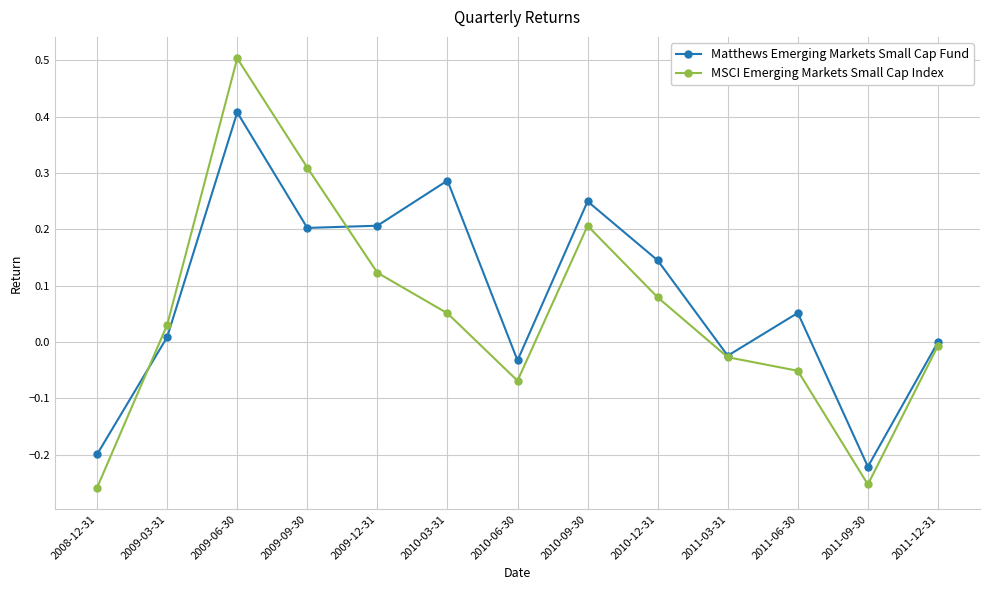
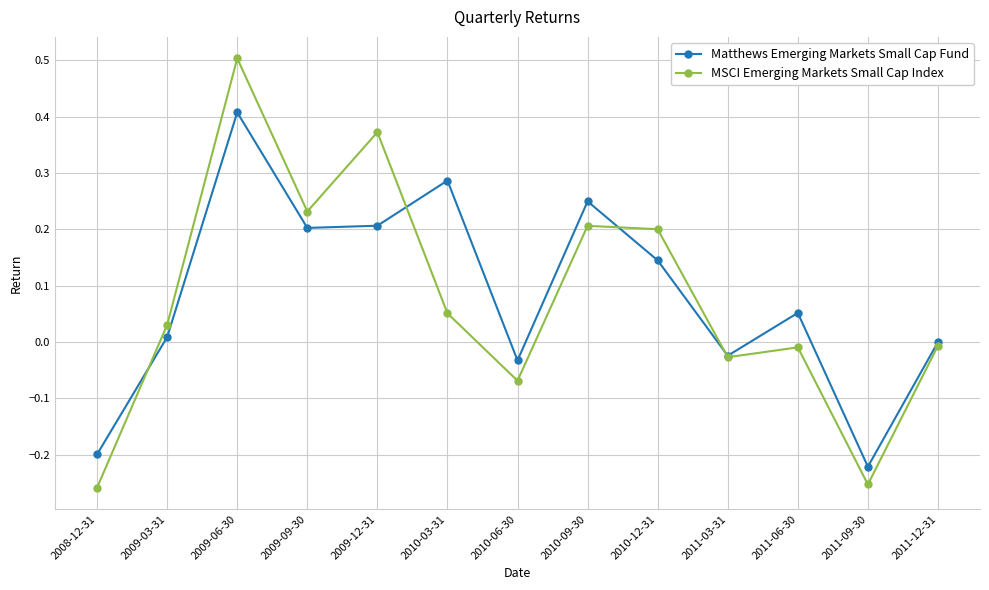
  {
    "Matthews Emerging Markets Small Cap Fund": {
      "2008-12-31": -0.20,
      "2009-03-31": 0.01,
      "2009-06-30": 0.41,
      "2009-09-30": 0.20,
      "2009-12-31": 0.21,
      "2010-03-31": 0.29,
      "2010-06-30": -0.03,
      "2010-09-30": 0.25,
      "2010-12-31": 0.15,
      "2011-06-30": 0.05,
      "2011-09-30": -0.22,
      "2011-12-31": 0.00
    },
    "MSCI Emerging Markets Small Cap Index": {
      "2008-12-31": -0.26,
      "2009-03-31": 0.03,
      "2009-06-30": 0.50,
-     "2009-09-30": 0.31,
-     "2009-12-31": 0.12,
+     "2009-09-30": 0.23,
+     "2009-12-31": 0.37,
      "2010-03-31": 0.05,
      "2010-06-30": -0.07,
      "2010-09-30": 0.21,
-     "2010-12-31": 0.08,
-     "2011-06-30": -0.05,
+     "2010-12-31": 0.20,
+     "2011-06-30": -0.01,
      "2011-09-30": -0.25,
      "2011-12-31": -0.01
    }
  }
